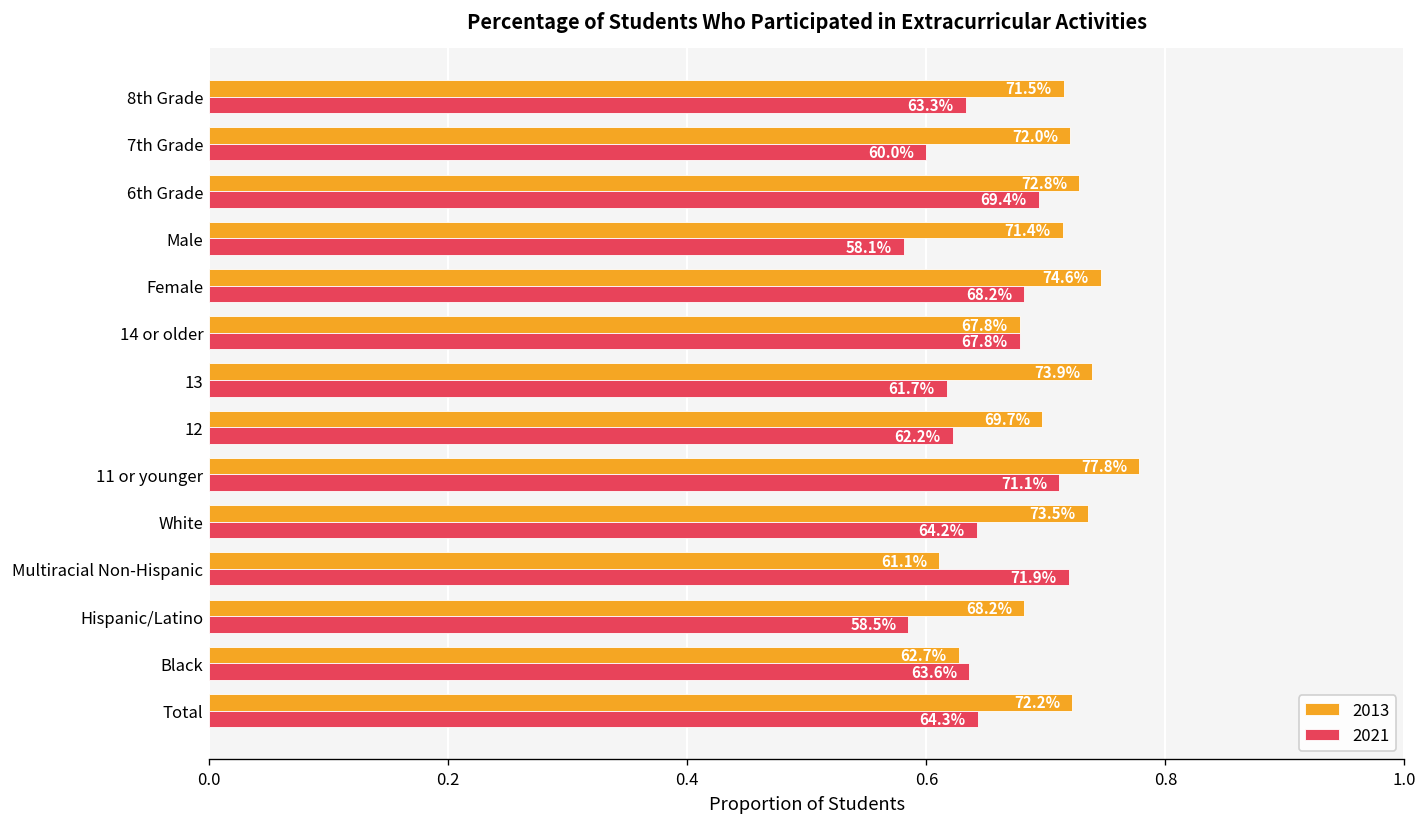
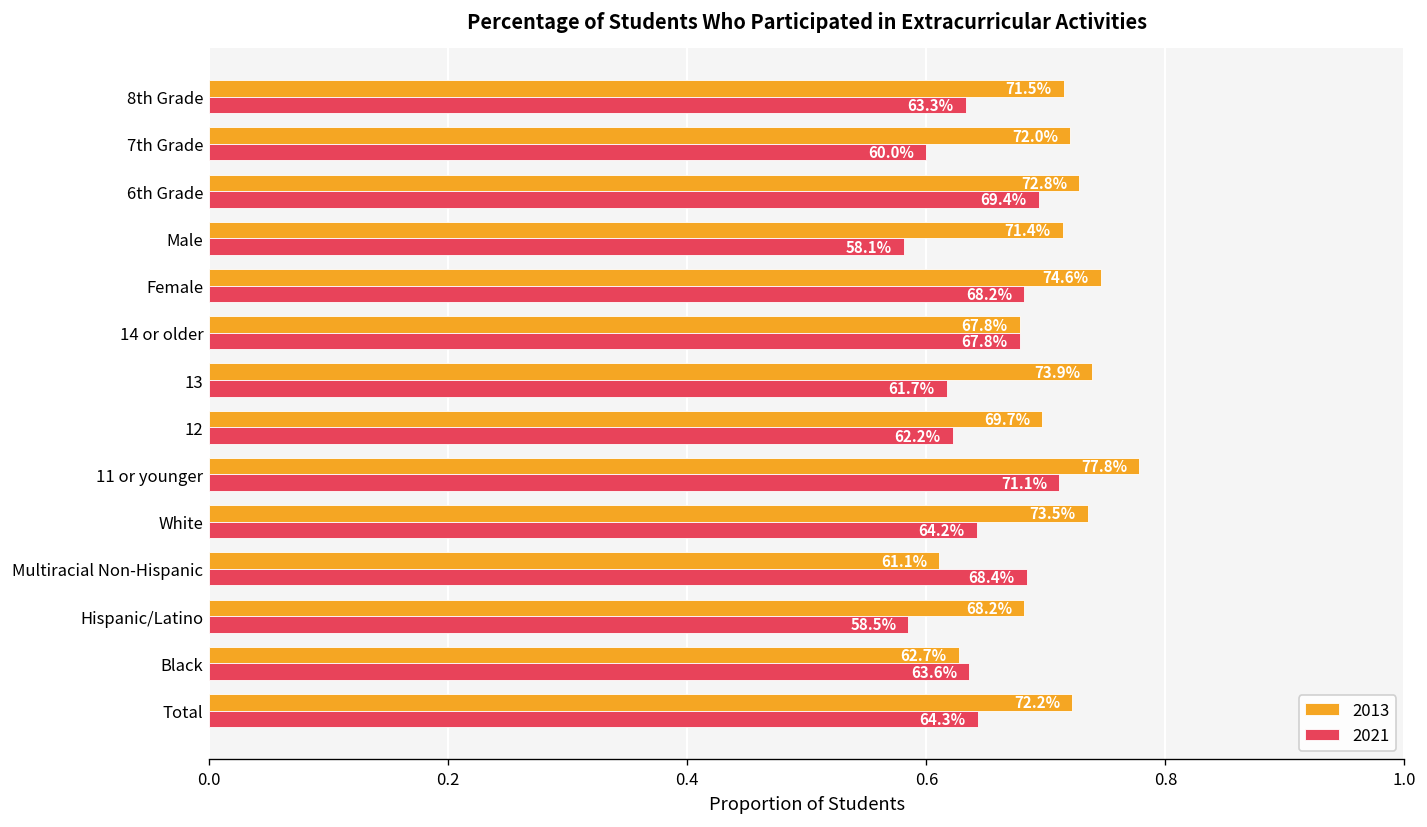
  {
    "2013": {
      "8th Grade": "71.5%",
      "7th Grade": "72.0%",
      "6th Grade": "72.8%",
      "Male": "71.4%",
      "Female": "74.6%",
      "14 or older": "67.8%",
      "13": "73.9%",
      "12": "69.7%",
      "11 or younger": "77.8%",
      "White": "73.5%",
      "Multiracial Non-Hispanic": "61.1%",
      "Hispanic/Latino": "68.2%",
      "Black": "62.7%",
      "Total": "72.2%"
    },
    "2021": {
      "8th Grade": "63.3%",
      "7th Grade": "60.0%",
      "6th Grade": "69.4%",
      "Male": "58.1%",
      "Female": "68.2%",
      "14 or older": "67.8%",
      "13": "61.7%",
      "12": "62.2%",
      "11 or younger": "71.1%",
      "White": "64.2%",
-     "Multiracial Non-Hispanic": "71.9%",
+     "Multiracial Non-Hispanic": "68.4%",
      "Hispanic/Latino": "58.5%",
      "Black": "63.6%",
      "Total": "64.3%"
    }
  }
